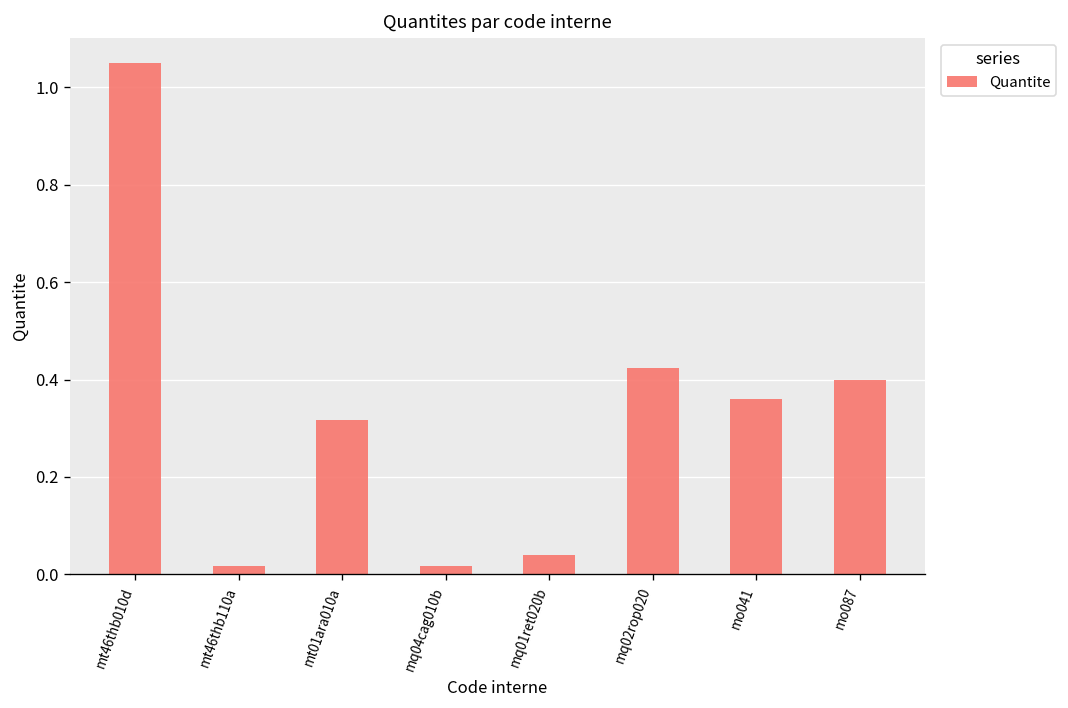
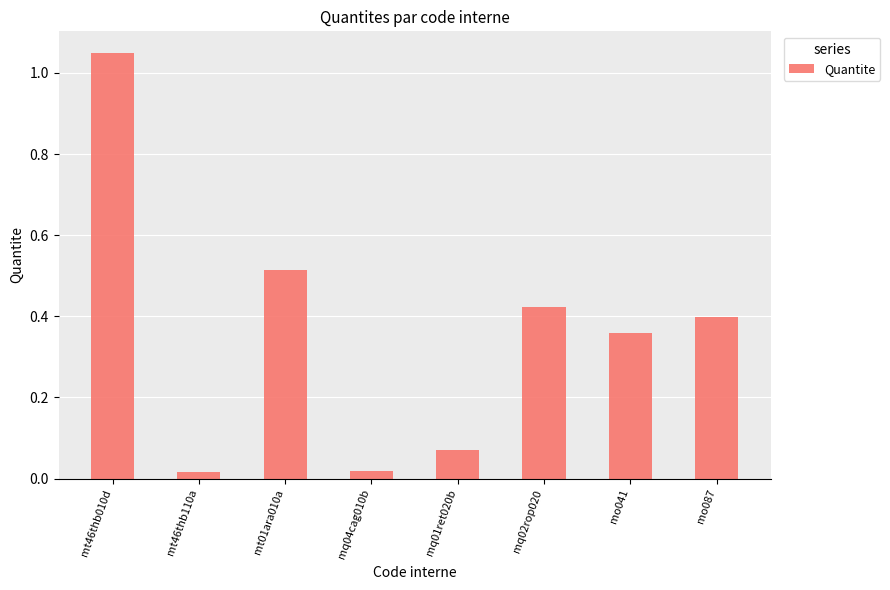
  {
    "mt46thb010d": 1.05,
    "mt46thb110a": 0.02,
-   "mt01ara010a": 0.32,
+   "mt01ara010a": 0.51,
    "mq04cag010b": 0.02,
-   "mq01ret020b": 0.04,
+   "mq01ret020b": 0.07,
    "mq02rop020": 0.42,
    "mo041": 0.36,
    "mo087": 0.40
  }
